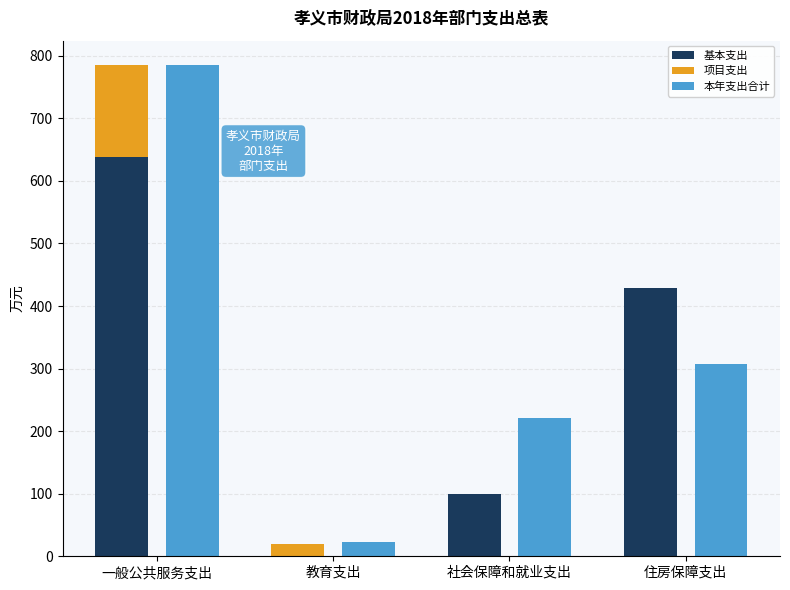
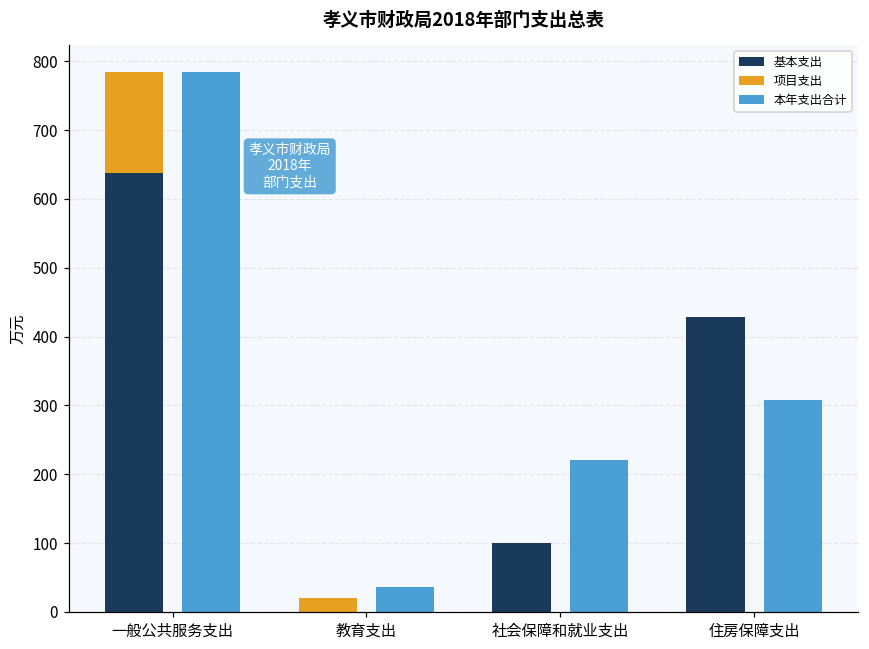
  {
    "基本支出": {
      "一般公共服务支出": 640,
      "教育支出": 0,
      "社会保障和就业支出": 100,
      "住房保障支出": 430
    },
    "本年支出合计": {
      "一般公共服务支出": 780,
-     "教育支出": 20,
+     "教育支出": 40,
      "社会保障和就业支出": 220,
      "住房保障支出": 310
    }
  }
